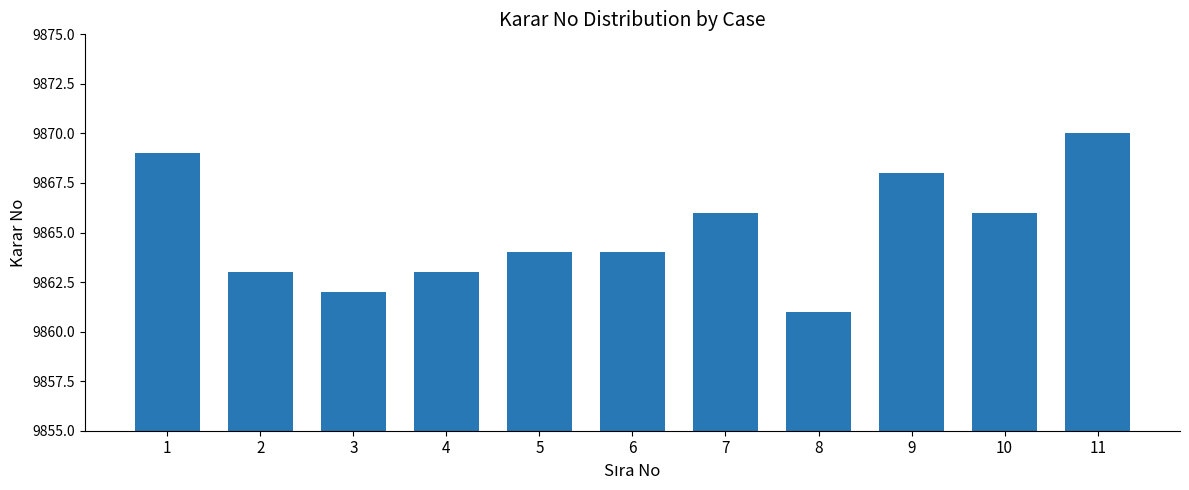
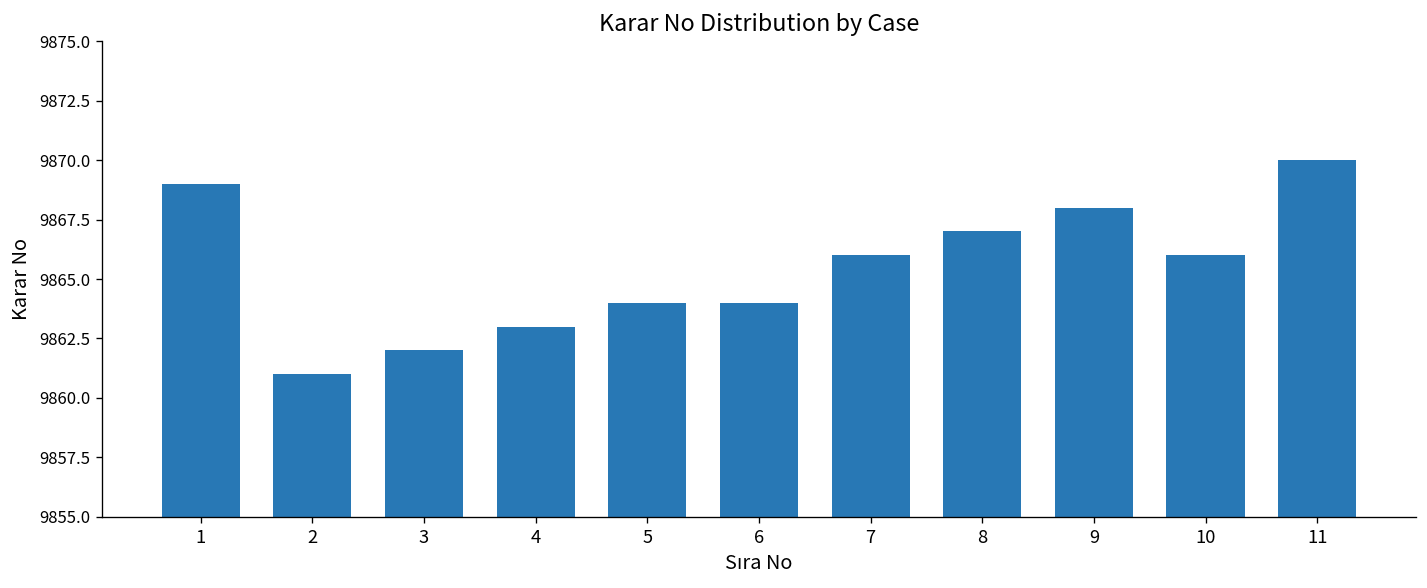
  {
    "1": 9869,
-   "2": 9863,
+   "2": 9861,
    "3": 9862,
    "4": 9863,
    "5": 9864,
    "6": 9864,
    "7": 9866,
-   "8": 9861,
+   "8": 9867,
    "9": 9868,
    "10": 9866,
    "11": 9870
  }
